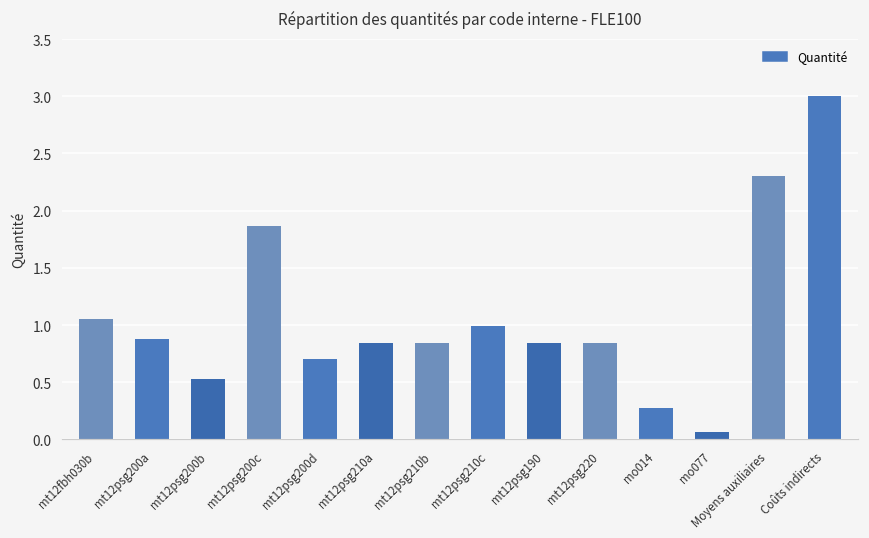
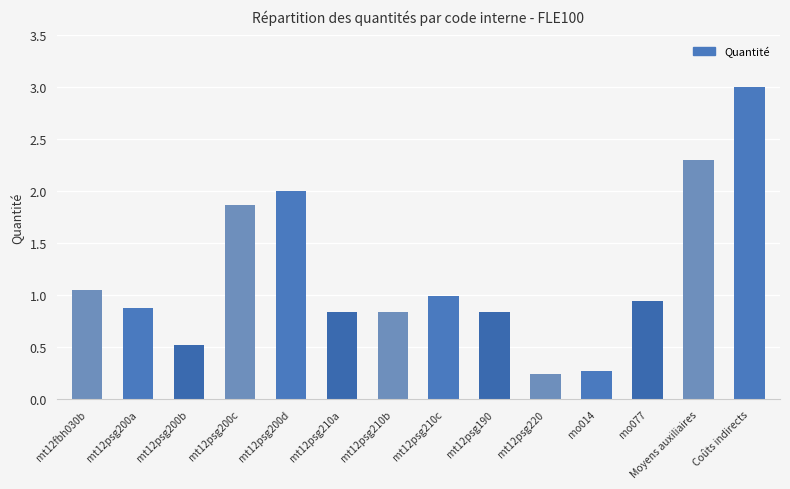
  {
    "mt12fbh030b": 1.05,
    "mt12psg200a": 0.88,
    "mt12psg200b": 0.53,
    "mt12psg200c": 1.87,
-   "mt12psg200d": 0.7,
+   "mt12psg200d": 2.0,
    "mt12psg210a": 0.84,
    "mt12psg210b": 0.84,
    "mt12psg210c": 0.99,
    "mt12psg190": 0.84,
-   "mt12psg220": 0.84,
+   "mt12psg220": 0.24,
    "mo014": 0.28,
-   "mo077": 0.07,
+   "mo077": 0.95,
    "Moyens auxiliaires": 2.30,
    "Coûts indirects": 3.00
  }
